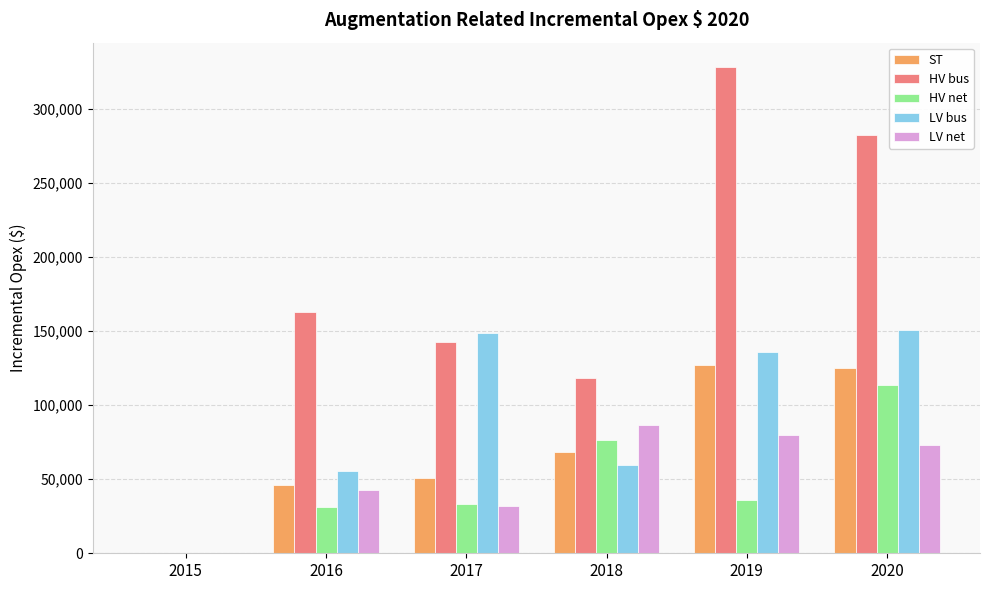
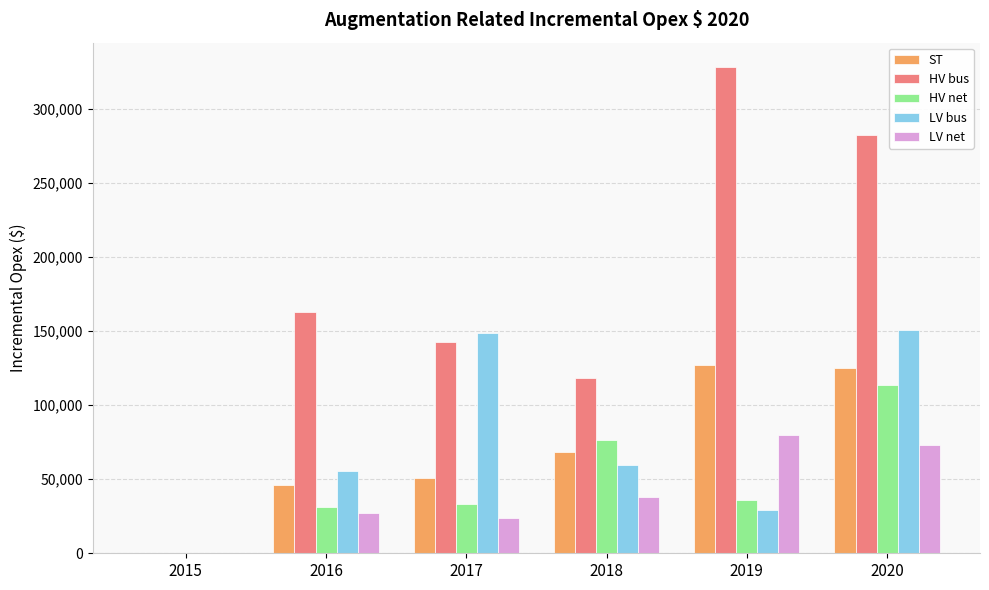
  {
    "HV net": {
      "2015": "0",
      "2016": "31,000",
      "2017": "33,000",
      "2018": "77,000",
      "2019": "36,000",
      "2020": "114,000"
    },
    "LV bus": {
      "2015": "0",
      "2016": "56,000",
      "2017": "149,000",
      "2018": "60,000",
-     "2019": "136,000",
+     "2019": "29,000",
      "2020": "151,000"
    },
    "LV net": {
      "2015": "0",
-     "2016": "43,000",
-     "2017": "32,000",
-     "2018": "87,000",
+     "2016": "27,000",
+     "2017": "24,000",
+     "2018": "38,000",
      "2019": "80,000",
      "2020": "73,000"
    }
  }
